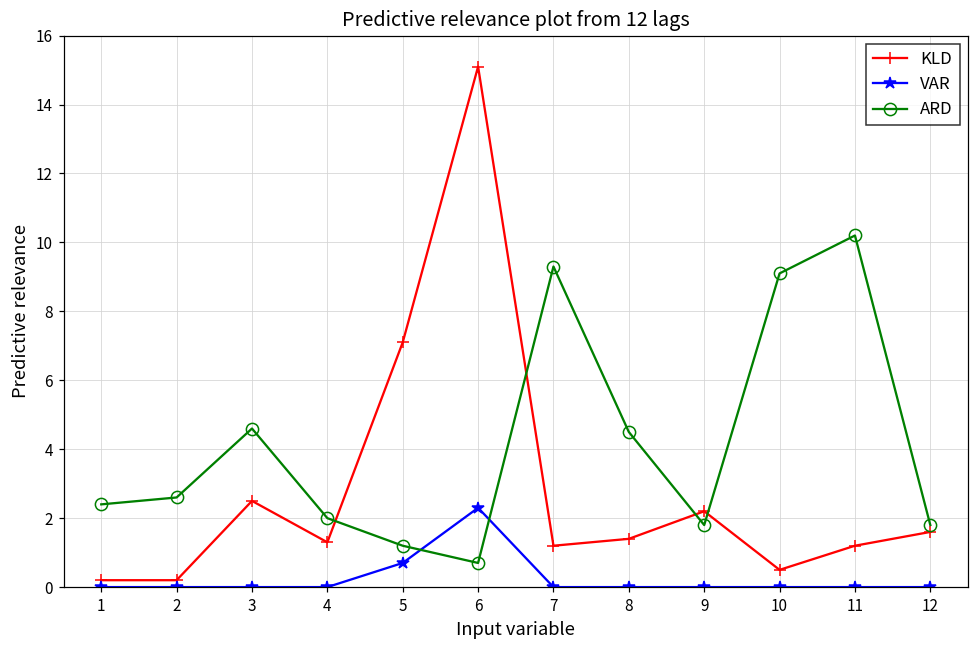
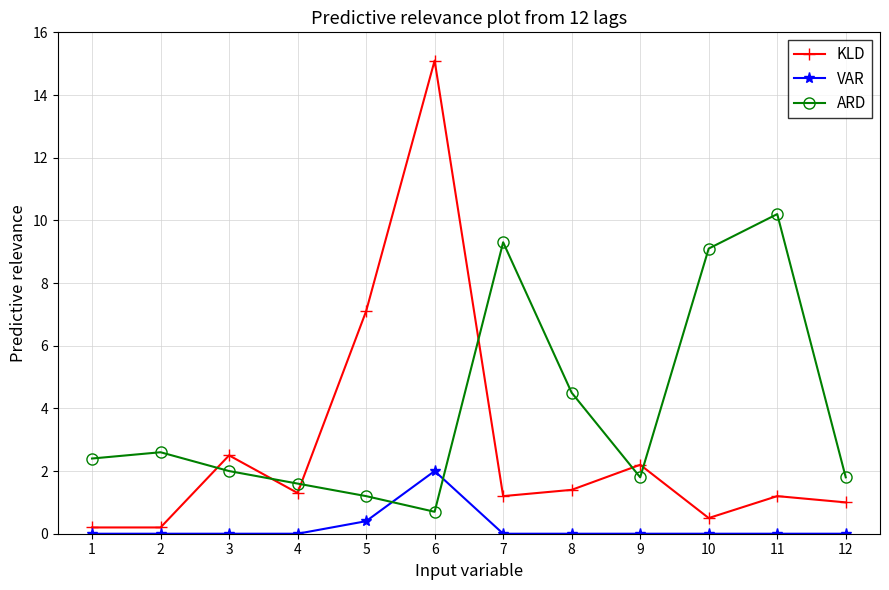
  {
    "KLD": {
      "1": 0.2,
      "2": 0.2,
      "3": 2.5,
      "4": 1.3,
      "5": 7.1,
      "6": 15.1,
      "7": 1.2,
      "8": 1.4,
      "9": 2.2,
      "10": 0.5,
      "11": 1.2,
-     "12": 1.6
+     "12": 1.0
    },
    "VAR": {
      "1": 0.0,
      "2": 0.0,
      "3": 0.0,
      "4": 0.0,
-     "5": 0.7,
-     "6": 2.3,
+     "5": 0.4,
+     "6": 2.0,
      "7": 0.0,
      "8": 0.0,
      "9": 0.0,
      "10": 0.0,
      "11": 0.0,
      "12": 0.0
    },
    "ARD": {
      "1": 2.4,
      "2": 2.6,
-     "3": 4.6,
-     "4": 2.0,
+     "3": 2.0,
+     "4": 1.6,
      "5": 1.2,
      "6": 0.7,
      "7": 9.3,
      "8": 4.5,
      "9": 1.8,
      "10": 9.1,
      "11": 10.2,
      "12": 1.8
    }
  }
